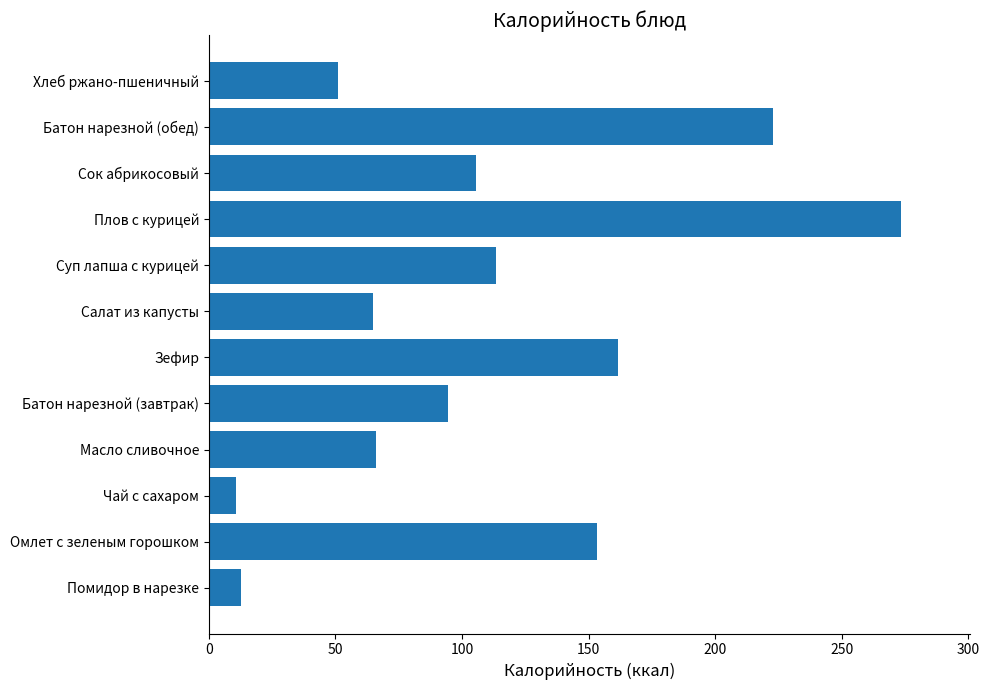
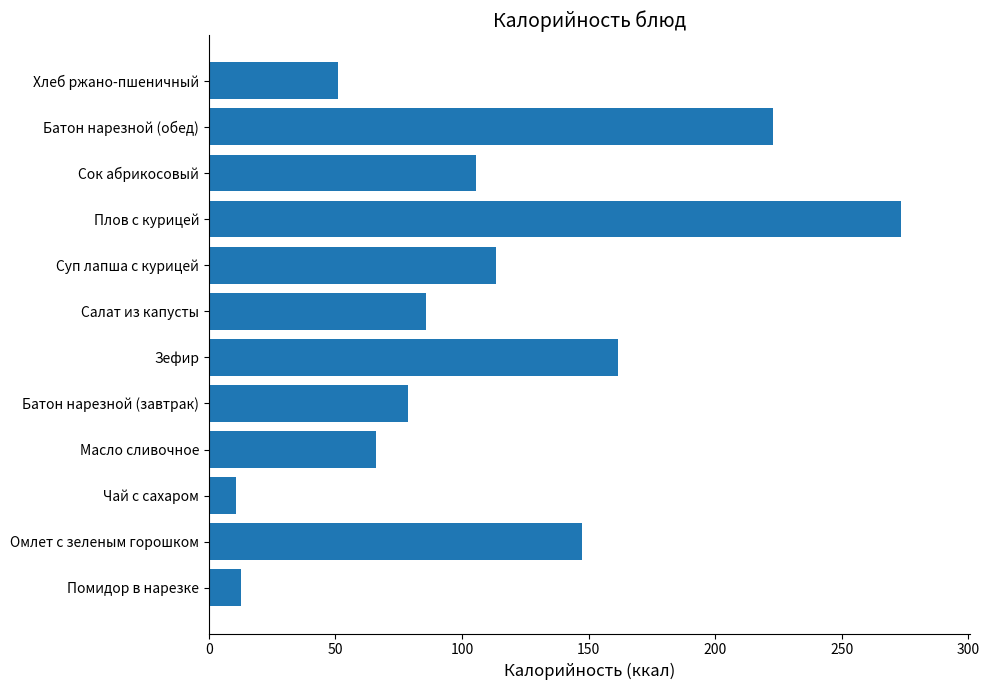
  {
    "Хлеб ржано-пшеничный": 51,
    "Батон нарезной (обед)": 223,
    "Сок абрикосовый": 106,
    "Плов с курицей": 273,
    "Суп лапша с курицей": 113,
-   "Салат из капусты": 65,
+   "Салат из капусты": 86,
    "Зефир": 162,
-   "Батон нарезной (завтрак)": 94,
+   "Батон нарезной (завтрак)": 79,
    "Масло сливочное": 66,
    "Чай с сахаром": 11,
-   "Омлет с зеленым горошком": 154,
+   "Омлет с зеленым горошком": 147,
    "Помидор в нарезке": 13
  }
